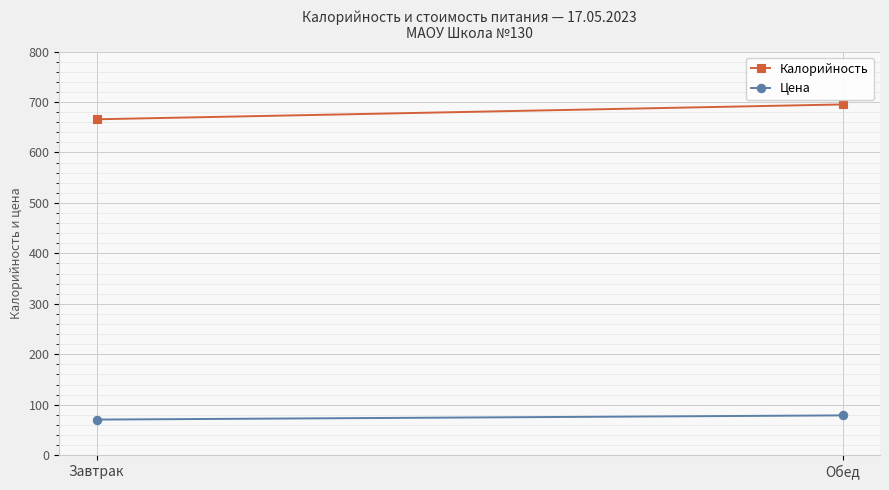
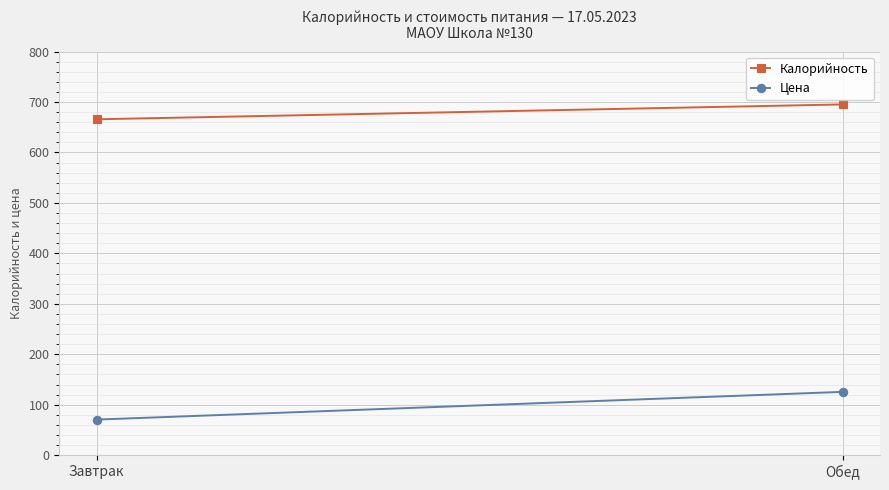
  {
    "Калорийность": {
      "Завтрак": 670,
      "Обед": 700
    },
    "Цена": {
      "Завтрак": 70,
-     "Обед": 80
+     "Обед": 130
    }
  }
